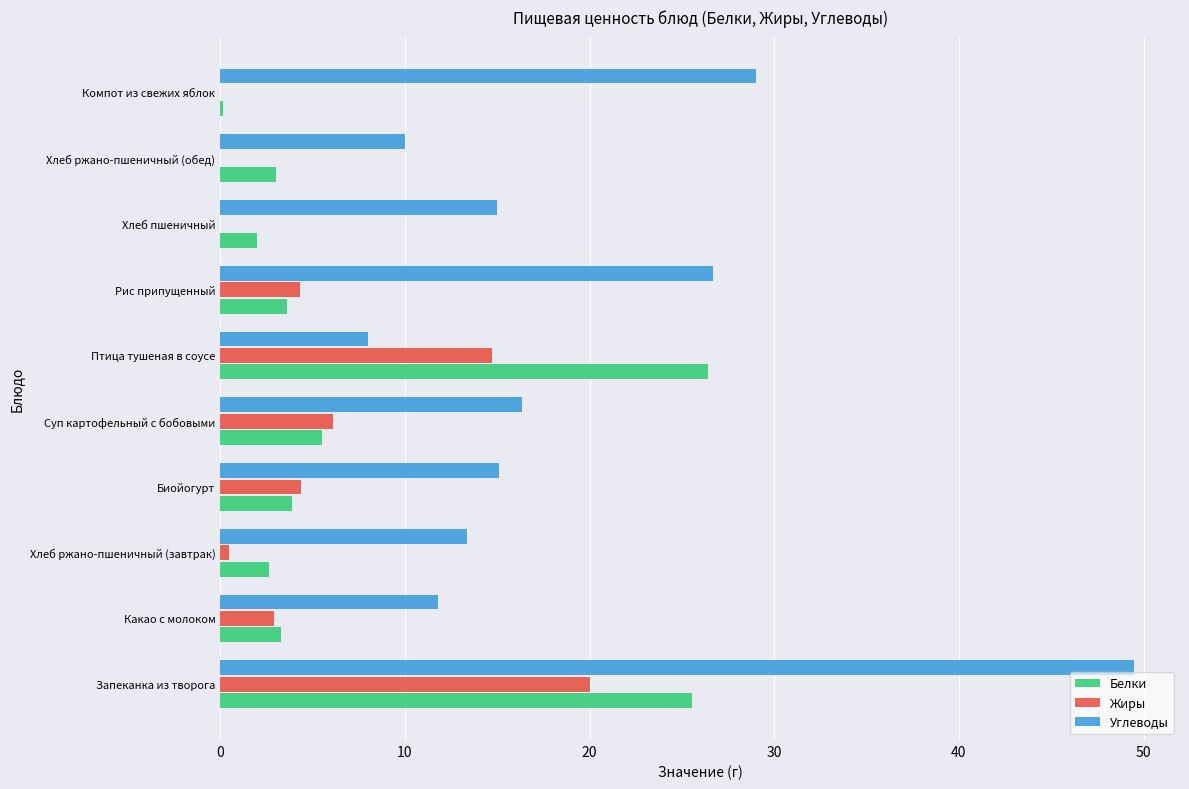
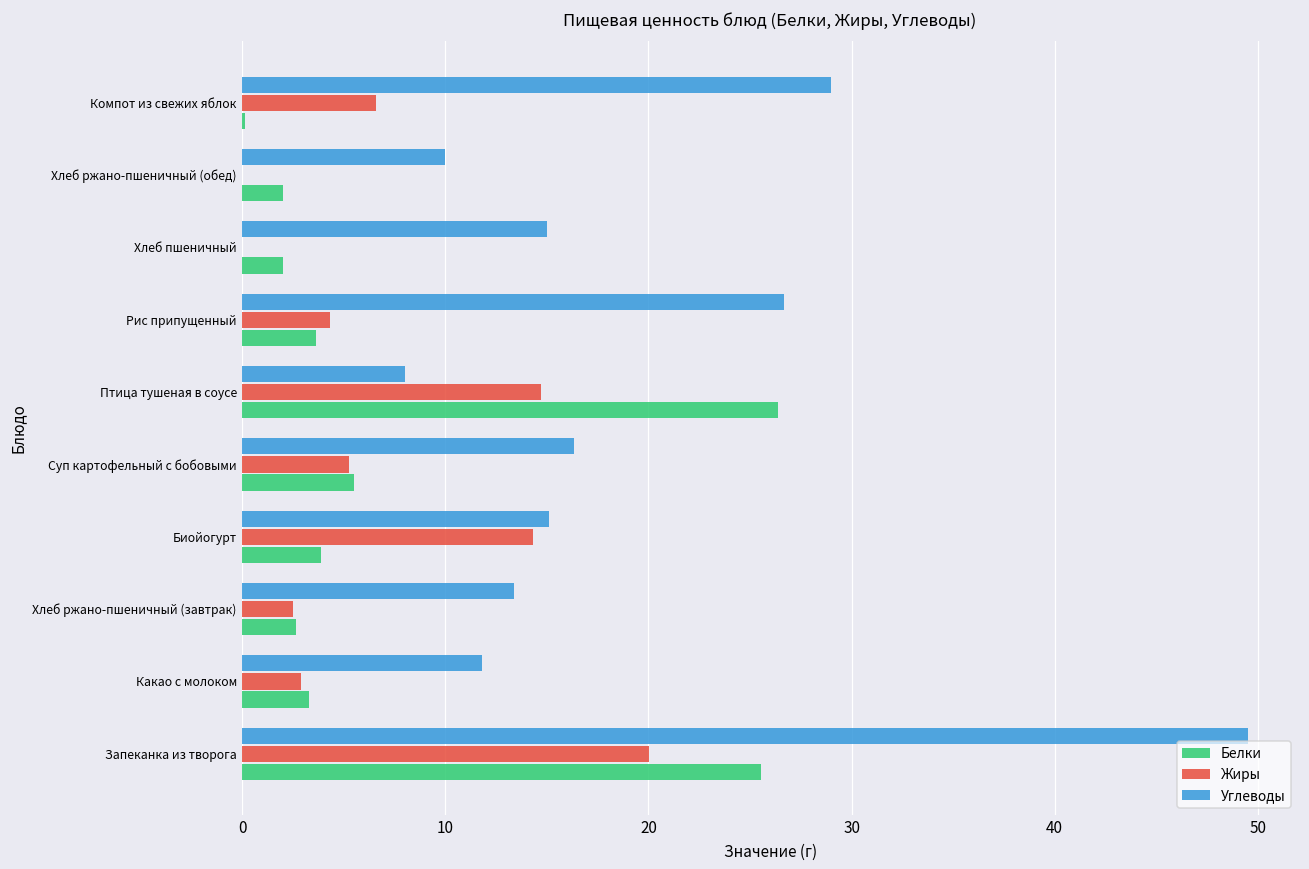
  {
    "Белки": {
      "Компот из свежих яблок": 0.2,
-     "Хлеб ржано-пшеничный (обед)": 3,
+     "Хлеб ржано-пшеничный (обед)": 2,
      "Хлеб пшеничный": 2,
      "Рис припущенный": 3.6,
      "Птица тушеная в соусе": 26.4,
      "Суп картофельный с бобовыми": 5.5,
      "Биойогурт": 4,
      "Хлеб ржано-пшеничный (завтрак)": 2.6,
      "Какао с молоком": 3.3,
      "Запеканка из творога": 25.6
    },
    "Жиры": {
-     "Компот из свежих яблок": 0.0,
+     "Компот из свежих яблок": 6.6,
      "Хлеб ржано-пшеничный (обед)": 0.0,
      "Хлеб пшеничный": 0.0,
      "Рис припущенный": 4.3,
      "Птица тушеная в соусе": 14.7,
-     "Суп картофельный с бобовыми": 6.1,
-     "Биойогурт": 4.4,
-     "Хлеб ржано-пшеничный (завтрак)": 0.5,
+     "Суп картофельный с бобовыми": 5.3,
+     "Биойогурт": 14.3,
+     "Хлеб ржано-пшеничный (завтрак)": 2.5,
      "Какао с молоком": 2.9,
      "Запеканка из творога": 20.0
    },
    "Углеводы": {
      "Компот из свежих яблок": 29.0,
      "Хлеб ржано-пшеничный (обед)": 10.0,
      "Хлеб пшеничный": 15.0,
      "Рис припущенный": 26.7,
      "Птица тушеная в соусе": 8.0,
      "Суп картофельный с бобовыми": 16.3,
      "Биойогурт": 15.1,
      "Хлеб ржано-пшеничный (завтрак)": 13.4,
      "Какао с молоком": 11.8,
      "Запеканка из творога": 49.5
    }
  }
